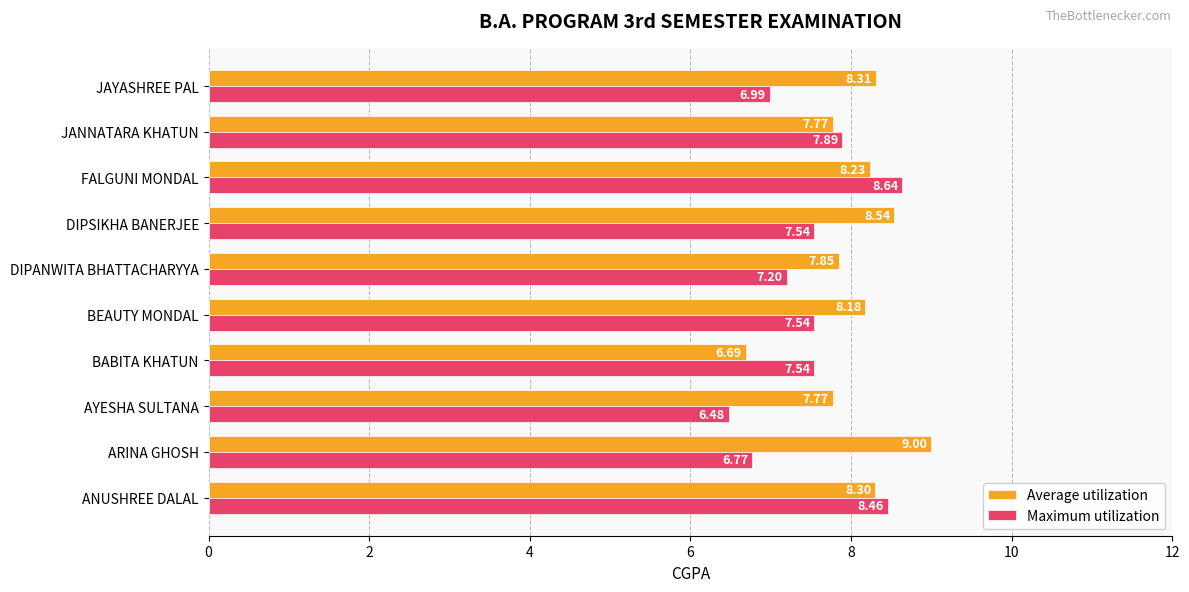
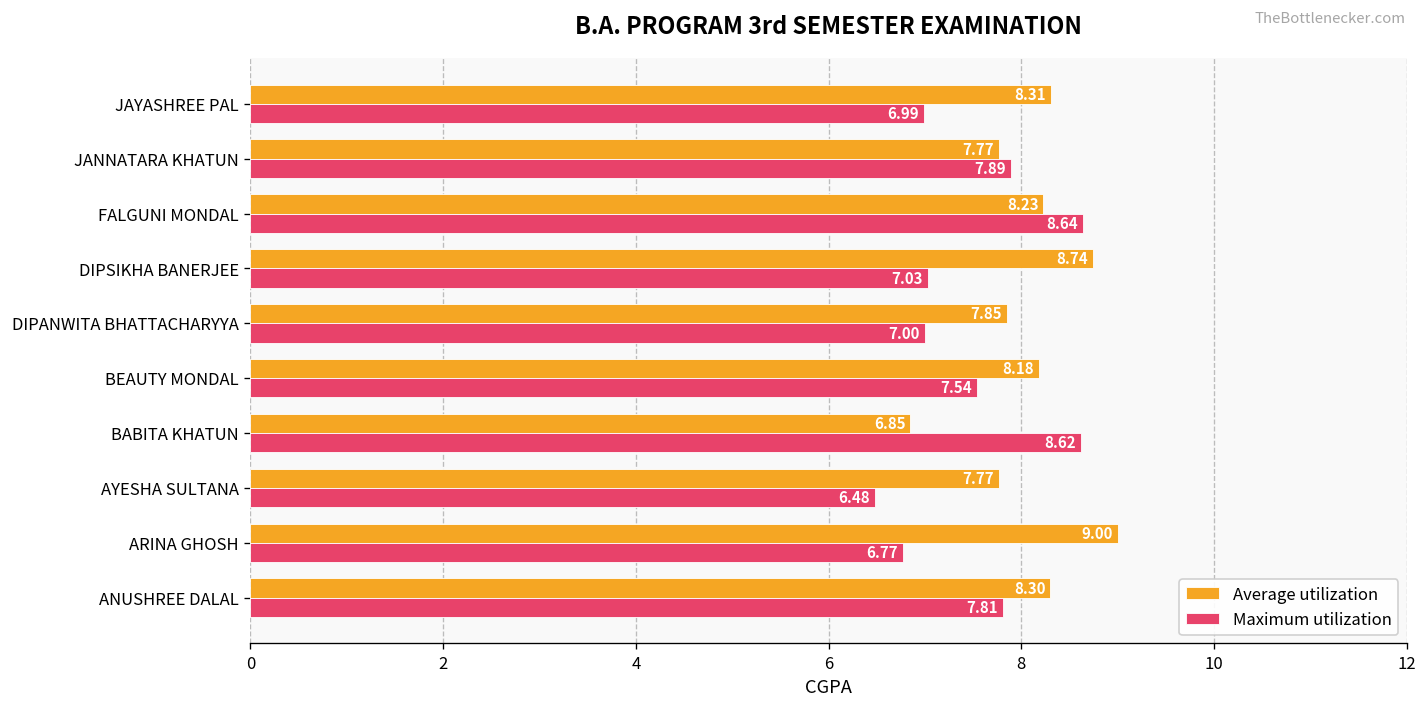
  {
    "Average utilization": {
      "JAYASHREE PAL": 8.31,
      "JANNATARA KHATUN": 7.77,
      "FALGUNI MONDAL": 8.23,
-     "DIPSIKHA BANERJEE": 8.54,
+     "DIPSIKHA BANERJEE": 8.74,
      "DIPANWITA BHATTACHARYYA": 7.85,
      "BEAUTY MONDAL": 8.18,
-     "BABITA KHATUN": 6.69,
+     "BABITA KHATUN": 6.85,
      "AYESHA SULTANA": 7.77,
      "ARINA GHOSH": 9.00,
      "ANUSHREE DALAL": 8.30
    },
    "Maximum utilization": {
      "JAYASHREE PAL": 6.99,
      "JANNATARA KHATUN": 7.89,
      "FALGUNI MONDAL": 8.64,
-     "DIPSIKHA BANERJEE": 7.54,
-     "DIPANWITA BHATTACHARYYA": 7.20,
+     "DIPSIKHA BANERJEE": 7.03,
+     "DIPANWITA BHATTACHARYYA": 7.00,
      "BEAUTY MONDAL": 7.54,
-     "BABITA KHATUN": 7.54,
+     "BABITA KHATUN": 8.62,
      "AYESHA SULTANA": 6.48,
      "ARINA GHOSH": 6.77,
-     "ANUSHREE DALAL": 8.46
+     "ANUSHREE DALAL": 7.81
    }
  }
